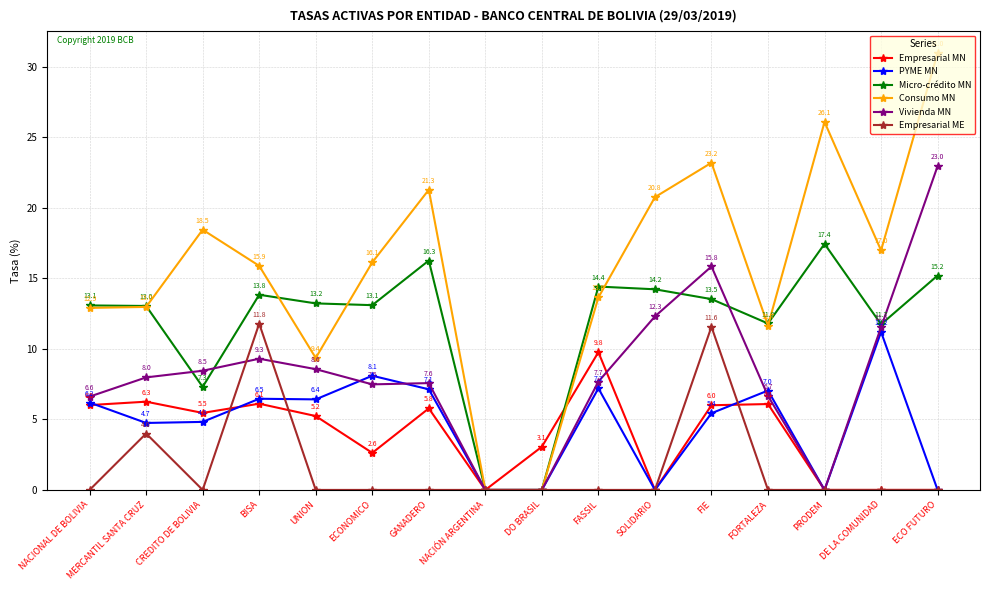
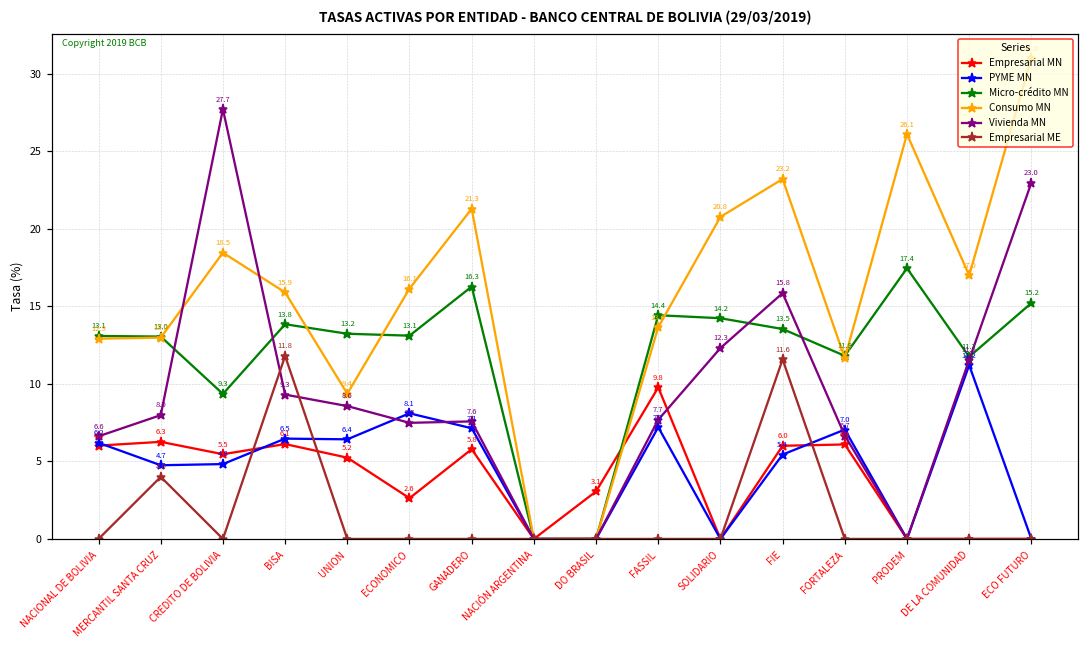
  {
    "Empresarial MN": {
      "MERCANTIL SANTA CRUZ": 6.3,
      "CREDITO DE BOLIVIA": 5.5,
      "UNION": 5.2,
      "ECONOMICO": 2.6,
      "GANADERO": 5.8,
      "DO BRASIL": 3.1,
      "FASSIL": 9.8,
      "FIE": 6.0
    },
    "PYME MN": {
      "MERCANTIL SANTA CRUZ": 4.7,
      "UNION": 6.4,
      "ECONOMICO": 8.1
    },
    "Micro-crédito MN": {
-     "CREDITO DE BOLIVIA": 7.3,
+     "CREDITO DE BOLIVIA": 9.3,
      "BISA": 13.8,
      "UNION": 13.2,
      "ECONOMICO": 13.1,
      "GANADERO": 16.3,
      "FASSIL": 14.4,
      "SOLIDARIO": 14.2,
      "FIE": 13.5,
      "PRODEM": 17.4,
      "ECO FUTURO": 15.2
    },
    "Consumo MN": {
      "CREDITO DE BOLIVIA": 18.5,
      "BISA": 15.9,
      "UNION": 9.4,
      "ECONOMICO": 16.1,
      "GANADERO": 21.3,
      "SOLIDARIO": 20.8,
      "FIE": 23.2,
      "PRODEM": 26.1,
      "DE LA COMUNIDAD": 17.0
    },
    "Vivienda MN": {
      "MERCANTIL SANTA CRUZ": 8.0,
-     "CREDITO DE BOLIVIA": 8.5,
+     "CREDITO DE BOLIVIA": 27.7,
      "BISA": 9.3,
      "SOLIDARIO": 12.3,
      "FIE": 15.8,
      "ECO FUTURO": 23.0
    },
    "Empresarial ME": {
      "BISA": 11.8,
      "FIE": 11.6
    }
  }
